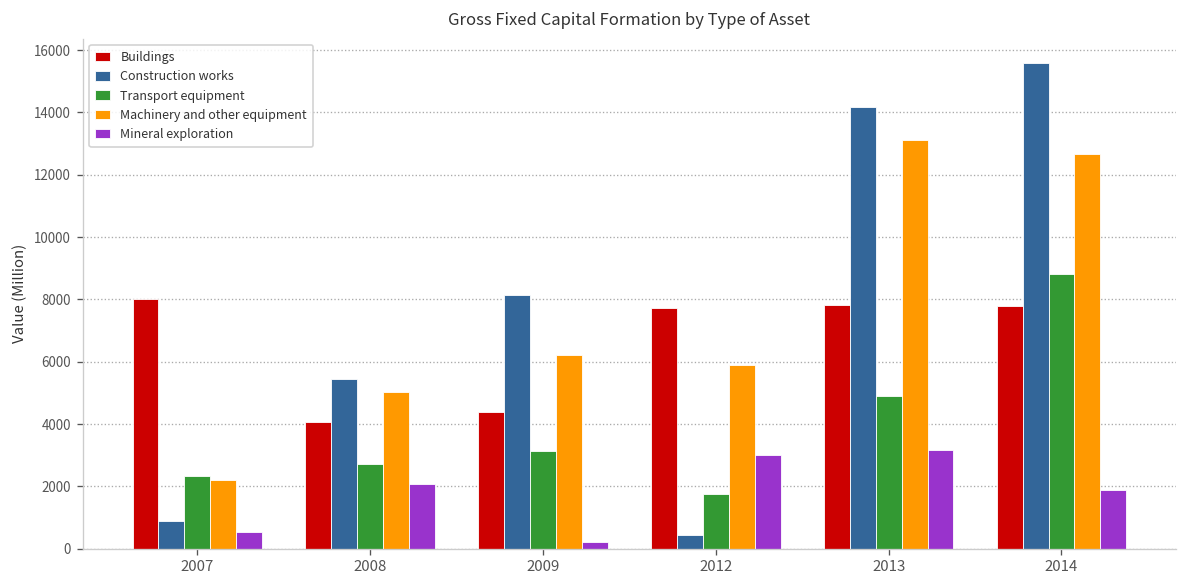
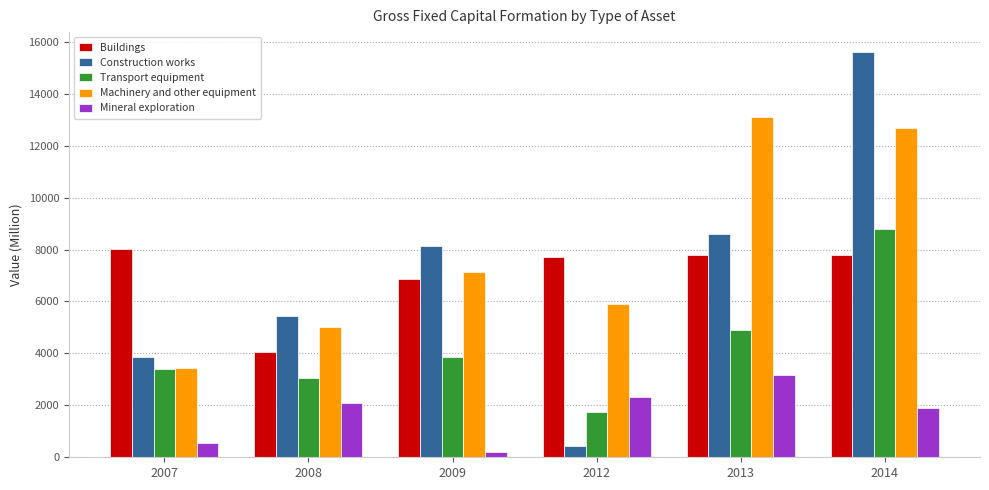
  {
    "Buildings": {
      "2007": 8000,
      "2008": 4100,
-     "2009": 4400,
+     "2009": 6900,
      "2012": 7700,
      "2013": 7800,
      "2014": 7800
    },
    "Construction works": {
-     "2007": 900,
+     "2007": 3900,
      "2008": 5500,
      "2009": 8100,
      "2012": 400,
-     "2013": 14200,
+     "2013": 8600,
      "2014": 15600
    },
    "Transport equipment": {
-     "2007": 2300,
-     "2008": 2700,
-     "2009": 3100,
+     "2007": 3400,
+     "2008": 3100,
+     "2009": 3900,
      "2012": 1700,
      "2013": 4900,
      "2014": 8800
    },
    "Machinery and other equipment": {
-     "2007": 2200,
+     "2007": 3500,
      "2008": 5000,
-     "2009": 6200,
+     "2009": 7100,
      "2012": 5900,
      "2013": 13100,
      "2014": 12700
    },
    "Mineral exploration": {
      "2007": 500,
      "2008": 2100,
      "2009": 200,
-     "2012": 3000,
+     "2012": 2300,
      "2013": 3200,
      "2014": 1900
    }
  }
